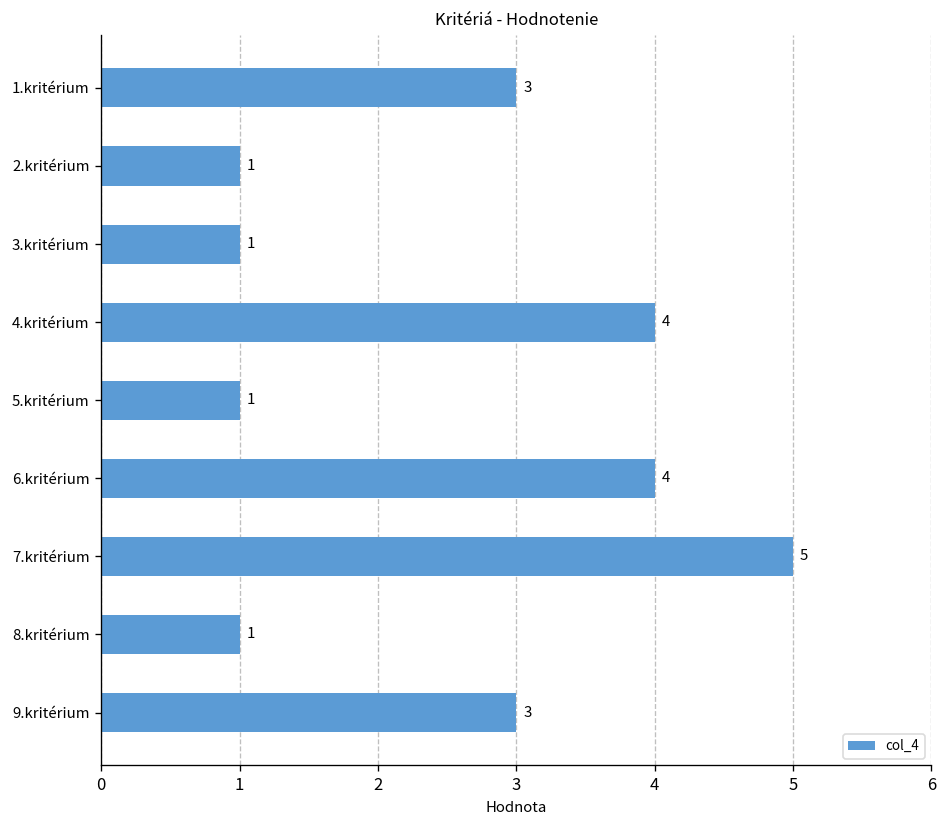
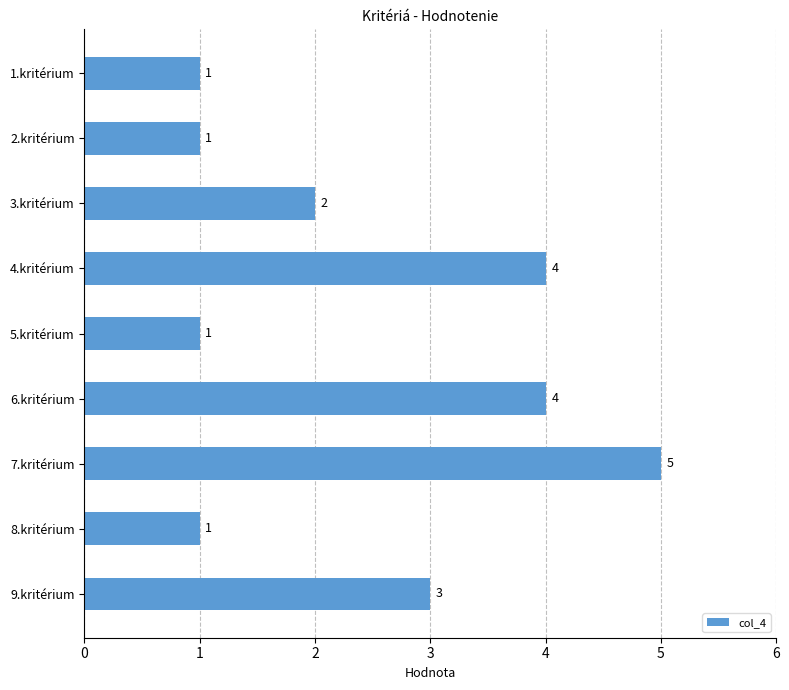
  {
-   "1.kritérium": 3,
+   "1.kritérium": 1,
    "2.kritérium": 1,
-   "3.kritérium": 1,
+   "3.kritérium": 2,
    "4.kritérium": 4,
    "5.kritérium": 1,
    "6.kritérium": 4,
    "7.kritérium": 5,
    "8.kritérium": 1,
    "9.kritérium": 3
  }
